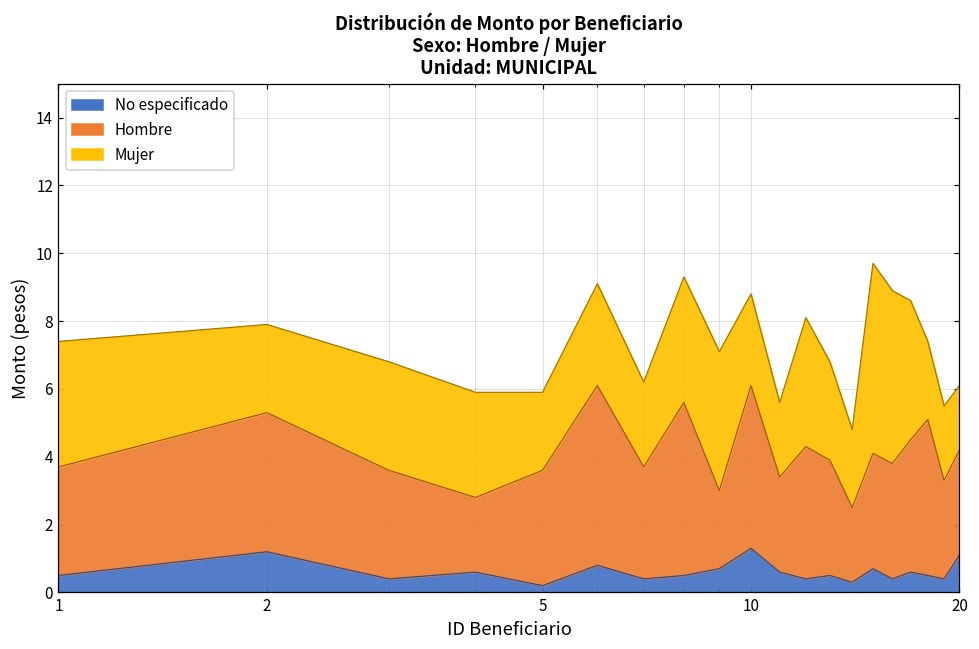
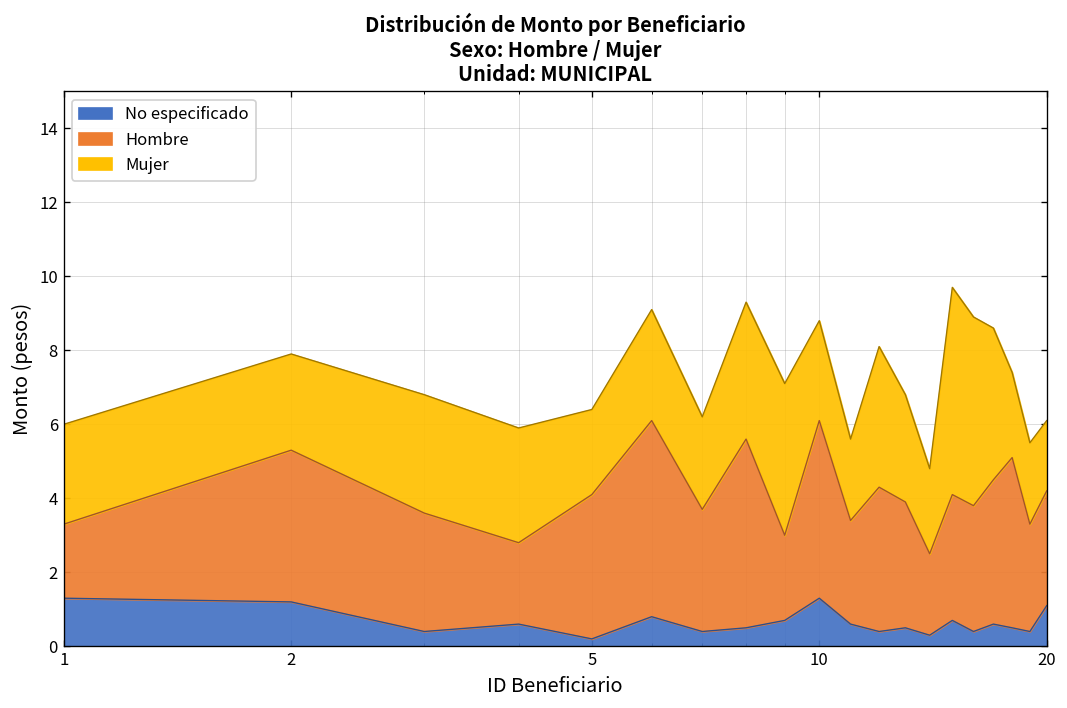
  {
    "No especificado": {
-     "1": 0.5,
+     "1": 1.3,
      "2": 1.2,
      "5": 0.2,
      "10": 1.3,
      "20": 1.1
    },
    "Hombre": {
-     "1": 3.2,
+     "1": 2.0,
      "2": 4.1,
-     "5": 3.4,
+     "5": 3.9,
      "10": 4.8,
      "20": 3.1
    },
    "Mujer": {
-     "1": 3.7,
+     "1": 2.7,
      "2": 2.6,
      "5": 2.3,
      "10": 2.7,
      "20": 1.9
    }
  }
